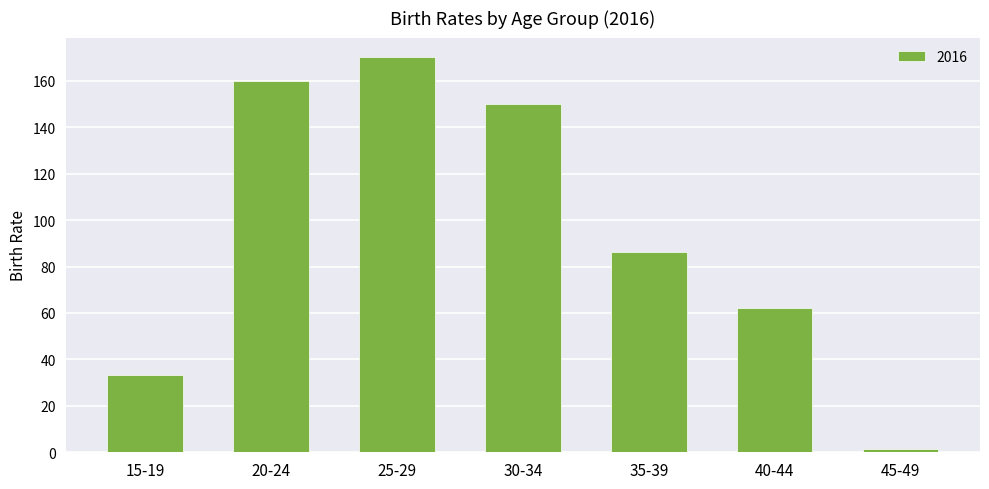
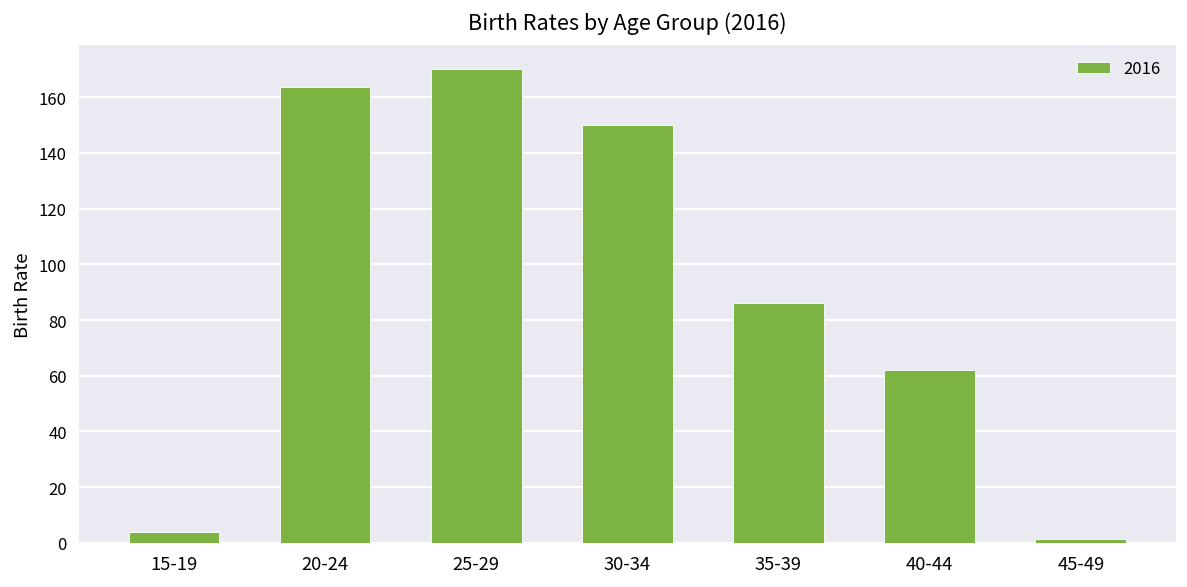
  {
-   "15-19": 33,
-   "20-24": 160,
+   "15-19": 4,
+   "20-24": 164,
    "25-29": 170,
    "30-34": 150,
    "35-39": 86,
    "40-44": 62,
    "45-49": 1
  }
